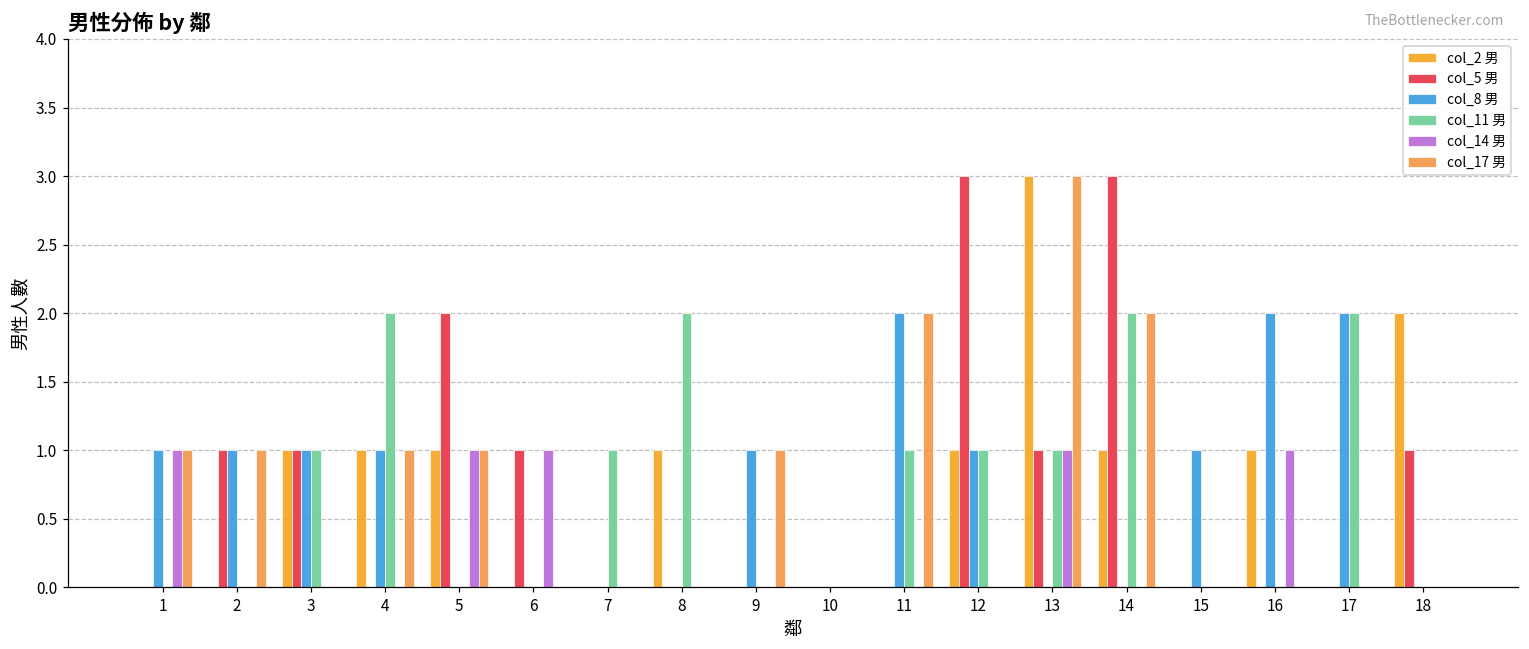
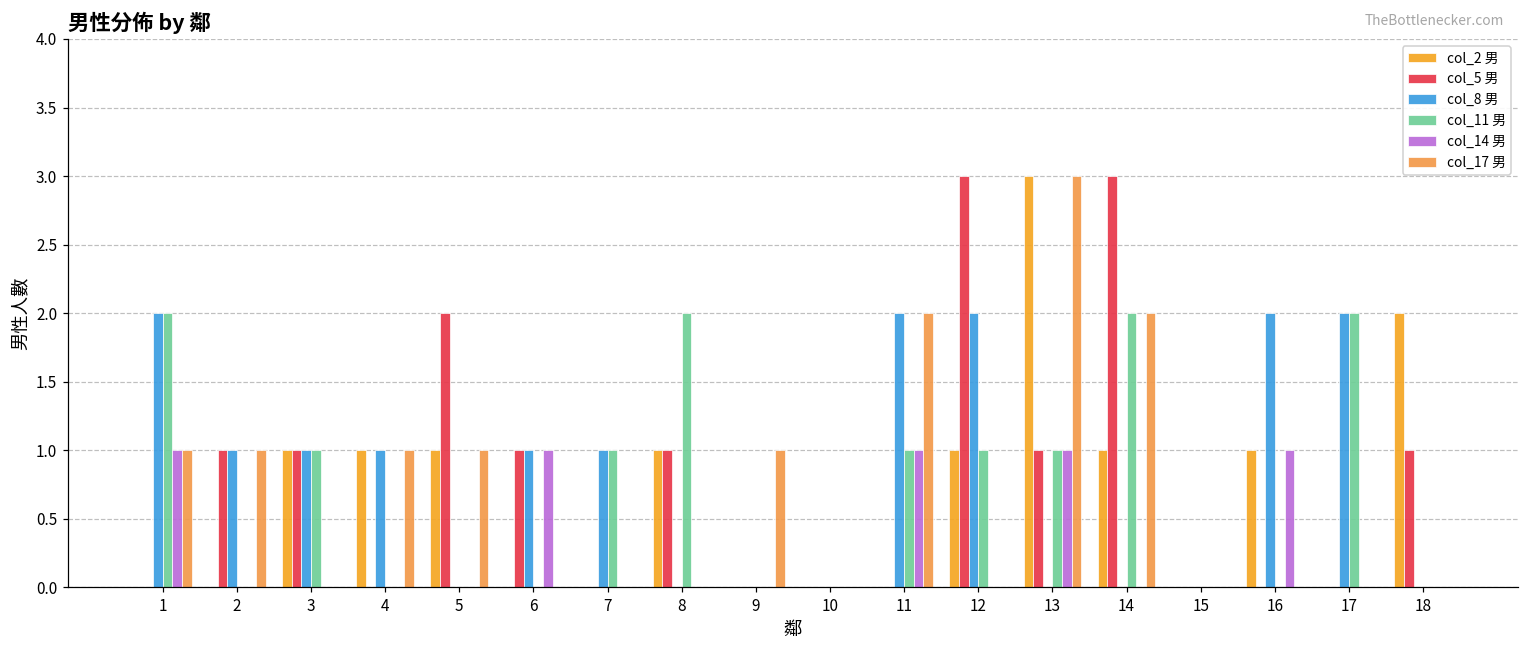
  {
    "col_5 男": {
      "1": 0,
      "2": 1,
      "3": 1,
      "4": 0,
      "5": 2,
      "6": 1,
      "7": 0,
-     "8": 0,
+     "8": 1,
      "9": 0,
      "10": 0,
      "11": 0,
      "12": 3,
      "13": 1,
      "14": 3,
      "15": 0,
      "16": 0,
      "17": 0,
      "18": 1
    },
    "col_8 男": {
-     "1": 1,
+     "1": 2,
      "2": 1,
      "3": 1,
      "4": 1,
      "5": 0,
-     "6": 0,
-     "7": 0,
+     "6": 1,
+     "7": 1,
      "8": 0,
-     "9": 1,
+     "9": 0,
      "10": 0,
      "11": 2,
-     "12": 1,
+     "12": 2,
      "13": 0,
      "14": 0,
-     "15": 1,
+     "15": 0,
      "16": 2,
      "17": 2,
      "18": 0
    },
    "col_11 男": {
-     "1": 0,
+     "1": 2,
      "2": 0,
      "3": 1,
-     "4": 2,
+     "4": 0,
      "5": 0,
      "6": 0,
      "7": 1,
      "8": 2,
      "9": 0,
      "10": 0,
      "11": 1,
      "12": 1,
      "13": 1,
      "14": 2,
      "15": 0,
      "16": 0,
      "17": 2,
      "18": 0
    },
    "col_14 男": {
      "1": 1,
      "2": 0,
      "3": 0,
      "4": 0,
-     "5": 1,
+     "5": 0,
      "6": 1,
      "7": 0,
      "8": 0,
      "9": 0,
      "10": 0,
-     "11": 0,
+     "11": 1,
      "12": 0,
      "13": 1,
      "14": 0,
      "15": 0,
      "16": 1,
      "17": 0,
      "18": 0
    }
  }
